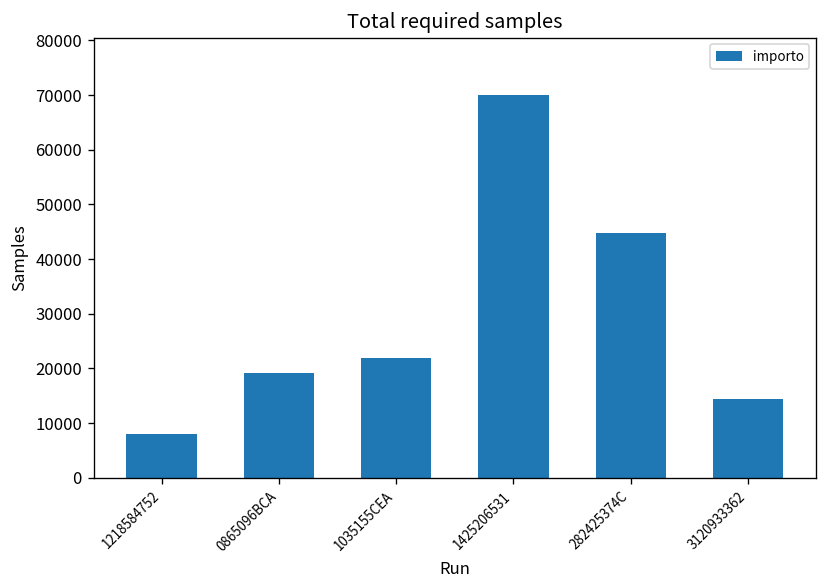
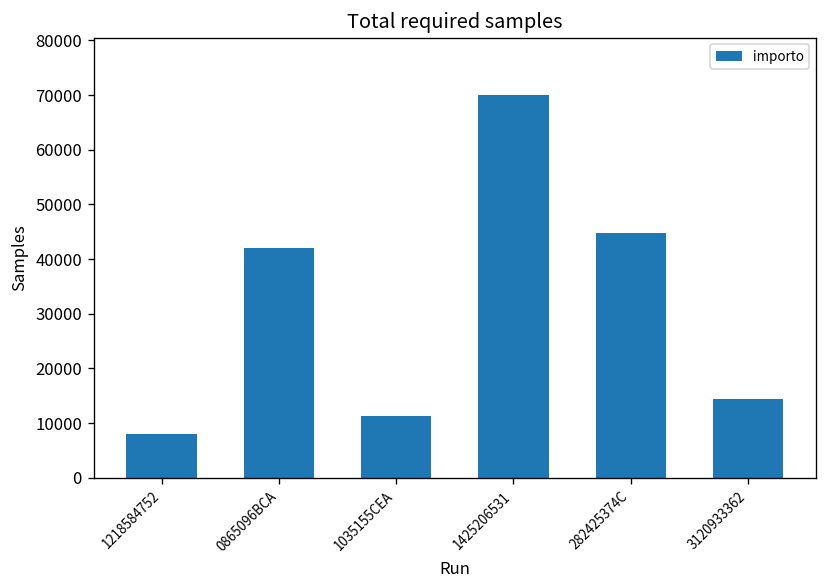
  {
    "1218584752": 8000,
-   "0865096BCA": 19000,
-   "1035155CEA": 22000,
+   "0865096BCA": 42000,
+   "1035155CEA": 11000,
    "1425206531": 70000,
    "282425374C": 45000,
    "3120933362": 14000
  }
